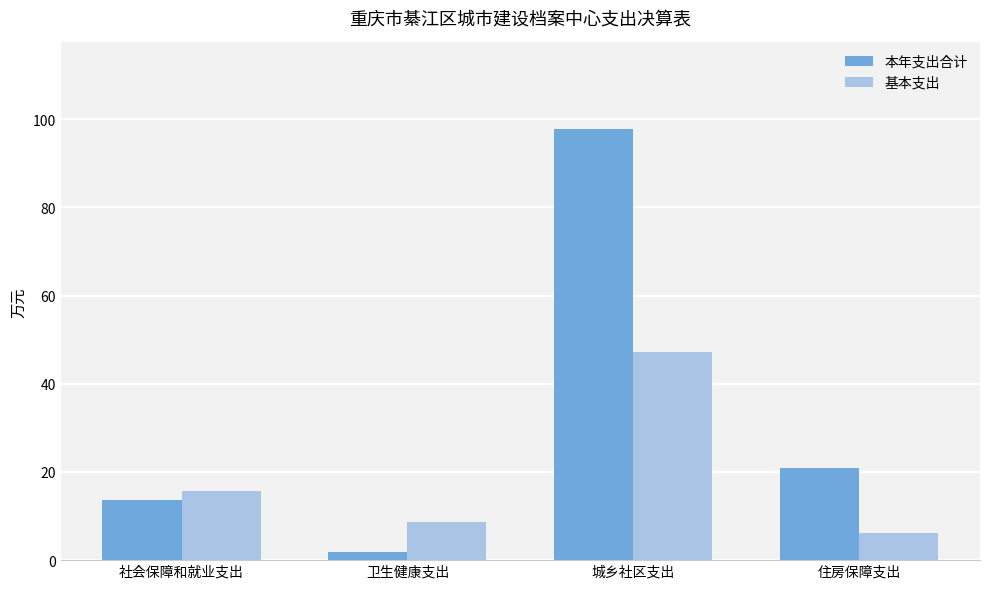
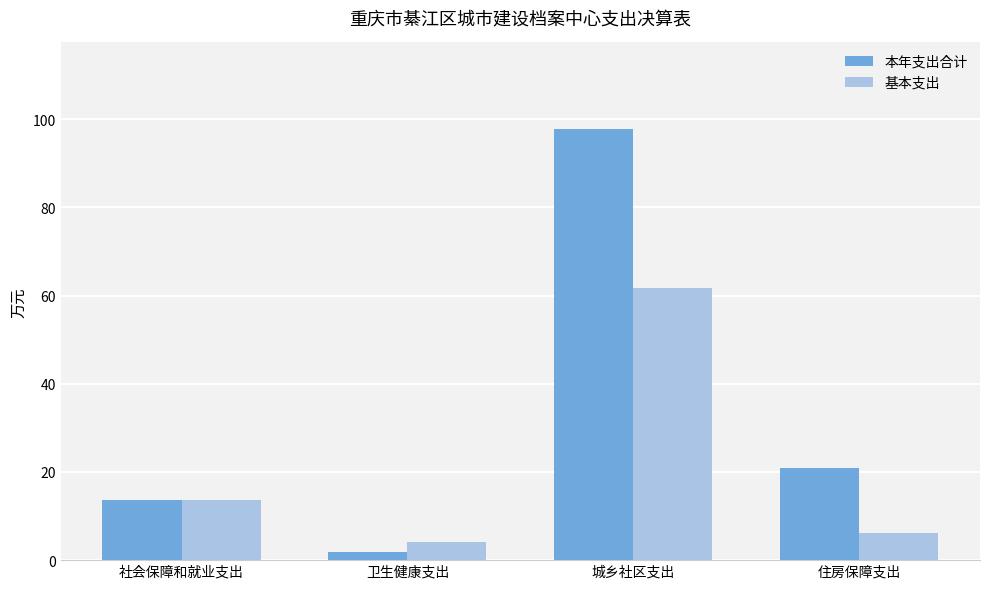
  {
    "本年支出合计": {
      "社会保障和就业支出": 14,
      "卫生健康支出": 2,
      "城乡社区支出": 98,
      "住房保障支出": 21
    },
    "基本支出": {
-     "社会保障和就业支出": 16,
-     "卫生健康支出": 9,
-     "城乡社区支出": 47,
+     "社会保障和就业支出": 14,
+     "卫生健康支出": 4,
+     "城乡社区支出": 62,
      "住房保障支出": 6
    }
  }
